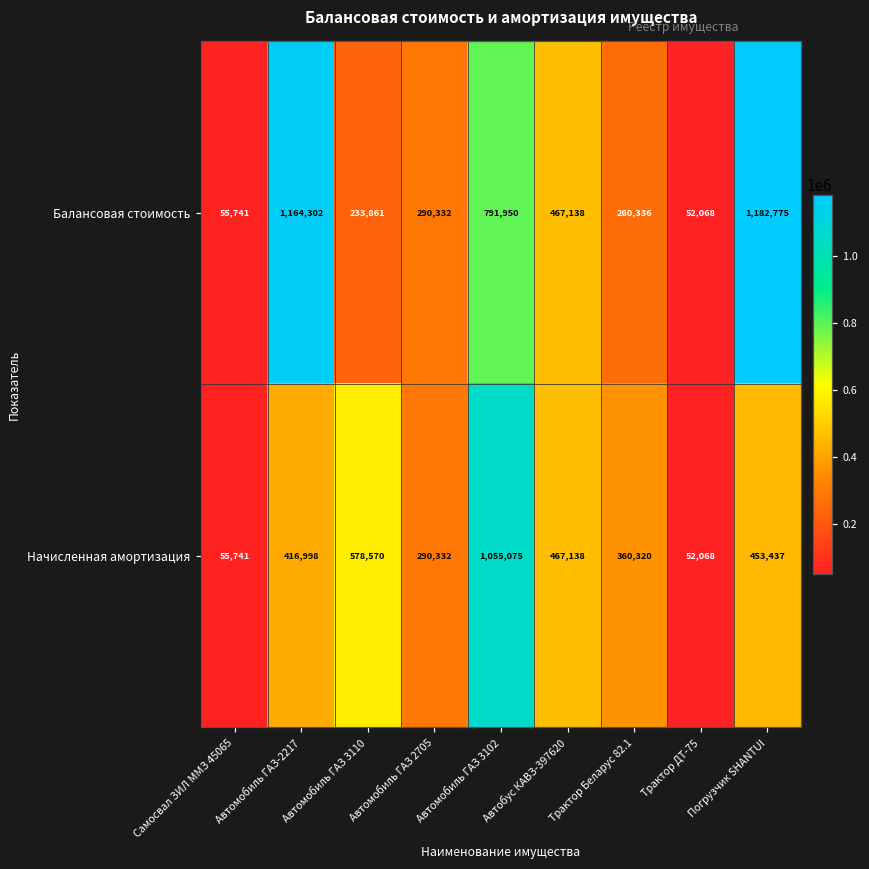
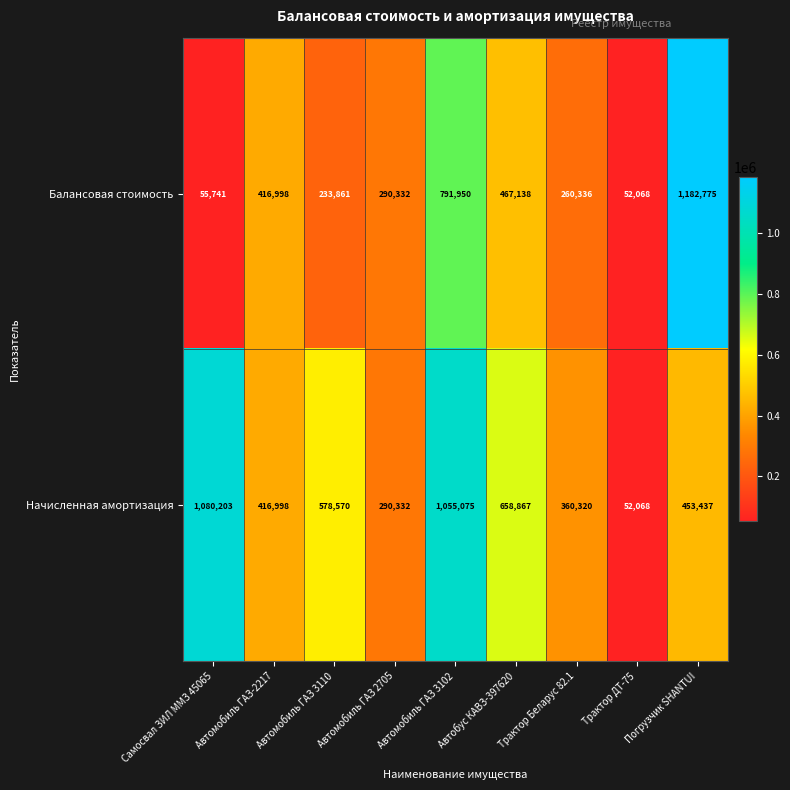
  {
    "Балансовая стоимость": {
      "Самосвал ЗИЛ ММЗ 45065": "55,741",
-     "Автомобиль ГАЗ-2217": "1,164,302",
+     "Автомобиль ГАЗ-2217": "416,998",
      "Автомобиль ГАЗ 3110": "233,861",
      "Автомобиль ГАЗ 2705": "290,332",
      "Автомобиль ГАЗ 3102": "791,950",
      "Автобус КАВЗ-397620": "467,138",
      "Трактор Беларус 82.1": "260,336",
      "Трактор ДТ-75": "52,068",
      "Погрузчик SHANTUI": "1,182,775"
    },
    "Начисленная амортизация": {
-     "Самосвал ЗИЛ ММЗ 45065": "55,741",
+     "Самосвал ЗИЛ ММЗ 45065": "1,080,203",
      "Автомобиль ГАЗ-2217": "416,998",
      "Автомобиль ГАЗ 3110": "578,570",
      "Автомобиль ГАЗ 2705": "290,332",
      "Автомобиль ГАЗ 3102": "1,055,075",
-     "Автобус КАВЗ-397620": "467,138",
+     "Автобус КАВЗ-397620": "658,867",
      "Трактор Беларус 82.1": "360,320",
      "Трактор ДТ-75": "52,068",
      "Погрузчик SHANTUI": "453,437"
    }
  }
